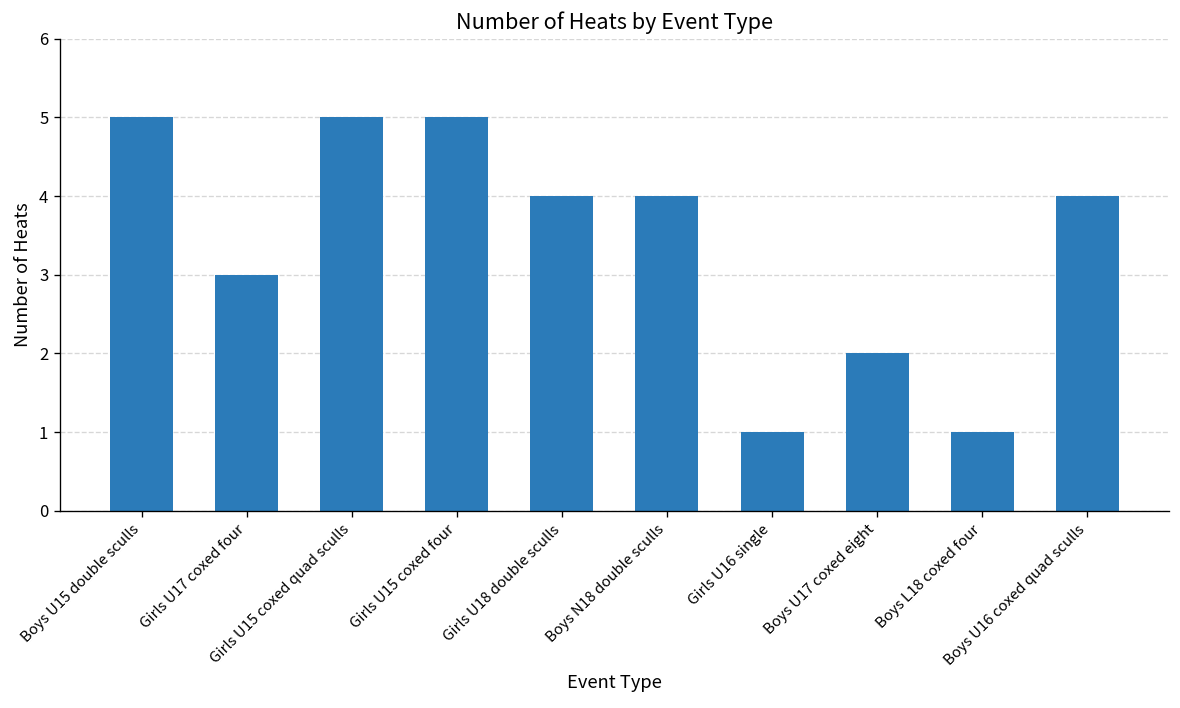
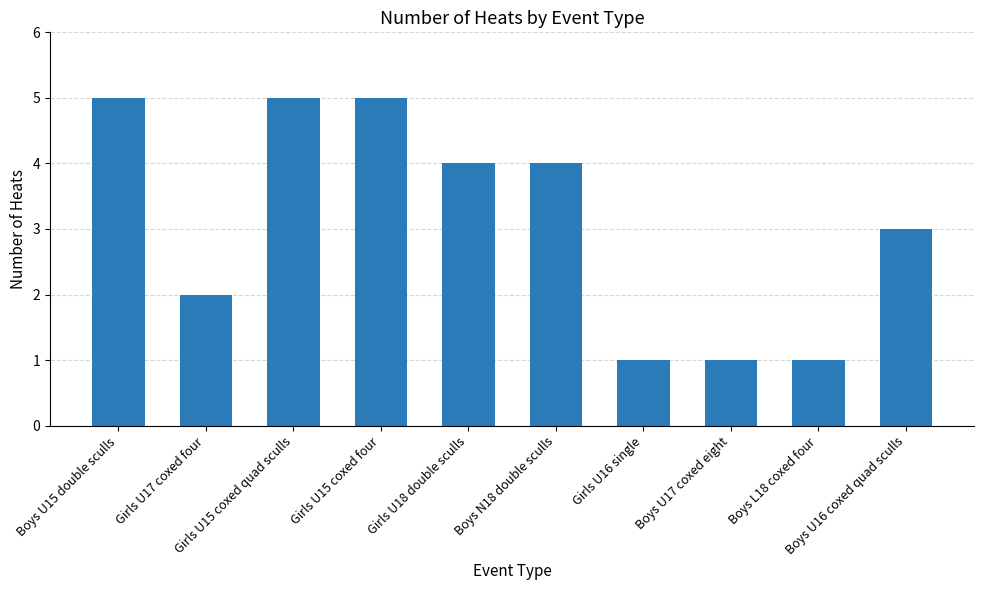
  {
    "Boys U15 double sculls": 5,
-   "Girls U17 coxed four": 3,
+   "Girls U17 coxed four": 2,
    "Girls U15 coxed quad sculls": 5,
    "Girls U15 coxed four": 5,
    "Girls U18 double sculls": 4,
    "Boys N18 double sculls": 4,
    "Girls U16 single": 1,
-   "Boys U17 coxed eight": 2,
+   "Boys U17 coxed eight": 1,
    "Boys L18 coxed four": 1,
-   "Boys U16 coxed quad sculls": 4
+   "Boys U16 coxed quad sculls": 3
  }
